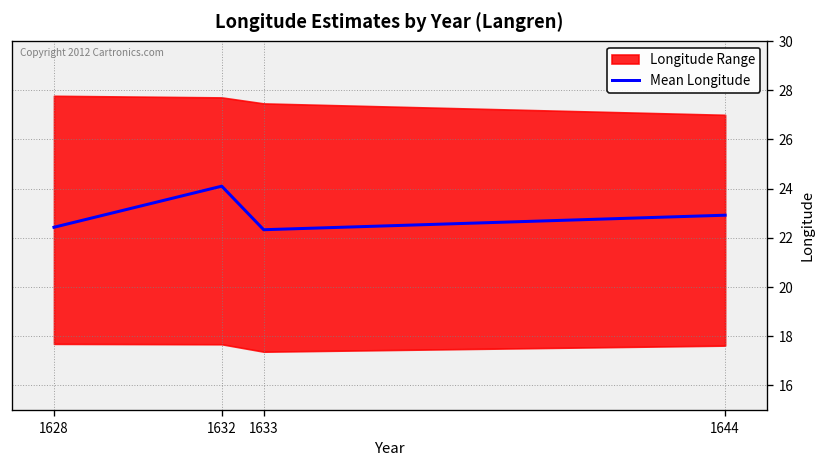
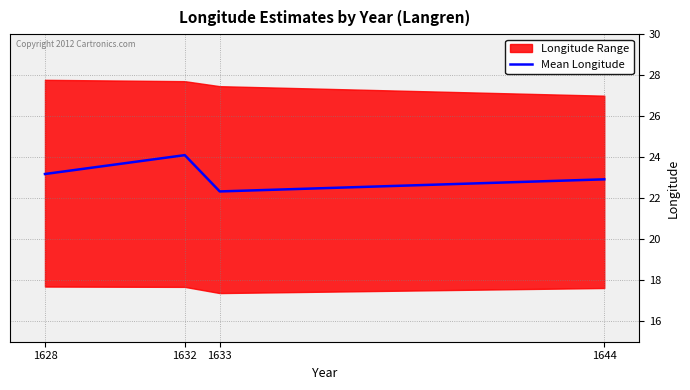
  {
    "Mean Longitude": {
-     "1628": 22.4,
+     "1628": 23.2,
      "1632": 24.1,
      "1633": 22.3,
      "1644": 22.9
    }
  }
